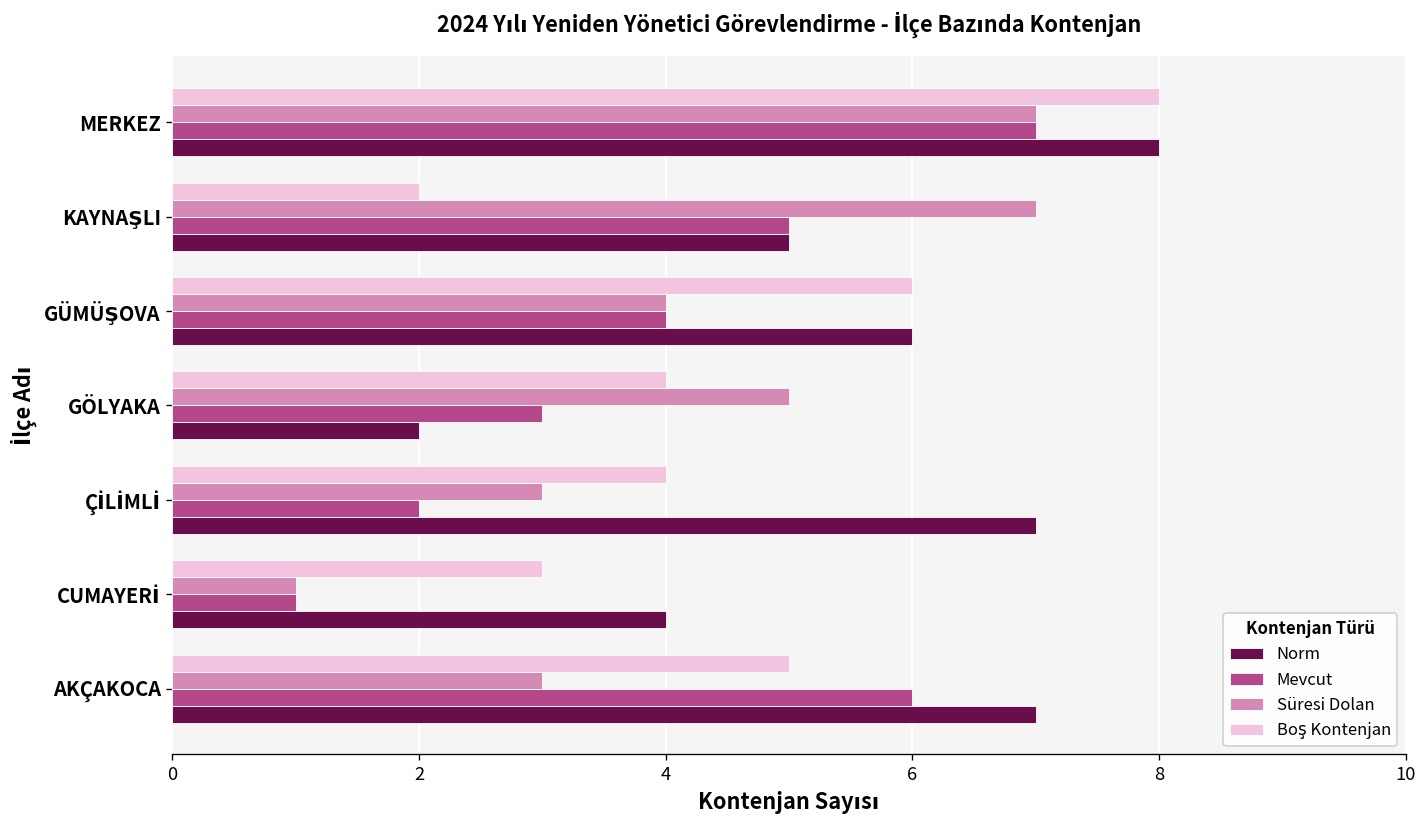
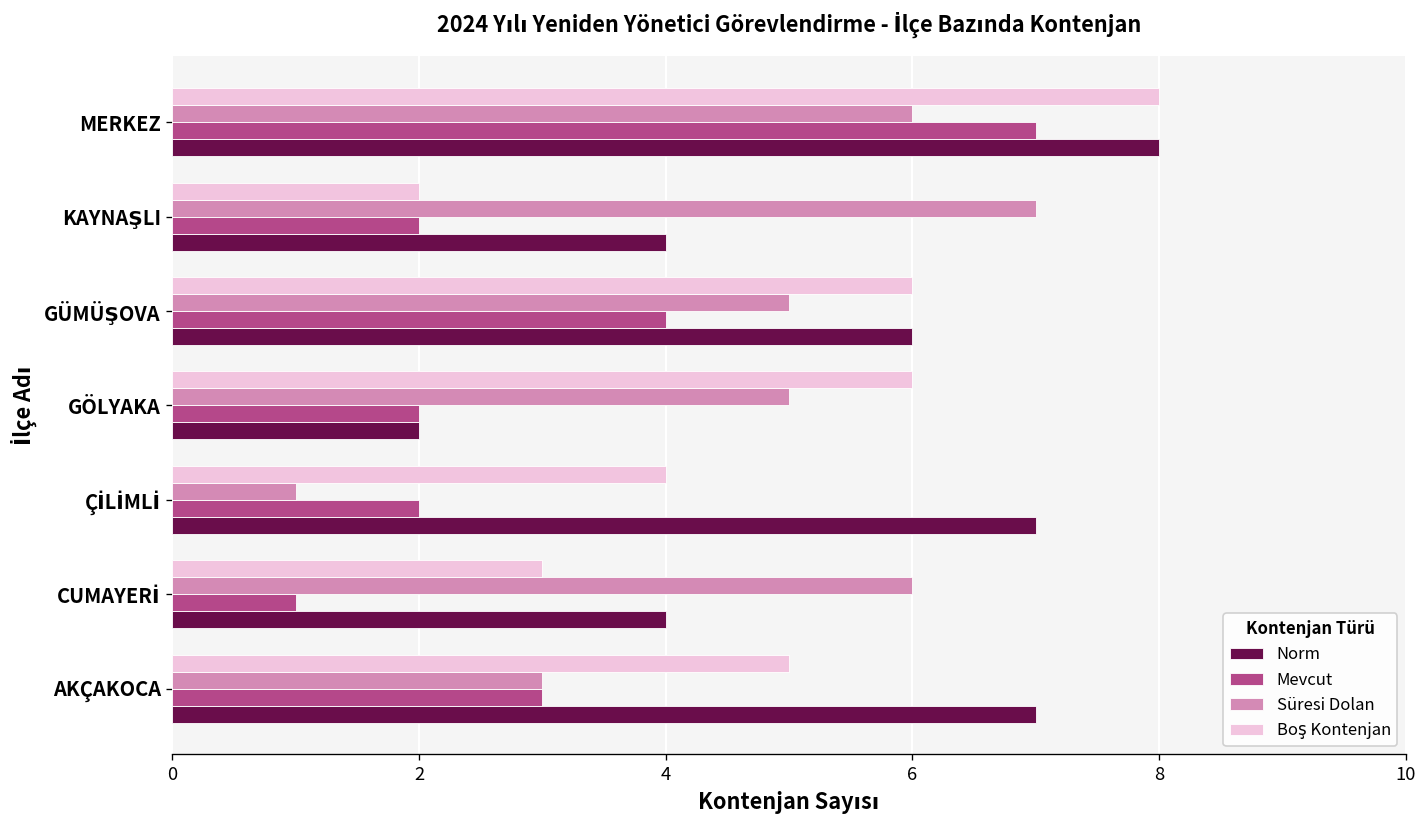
  {
    "Norm": {
      "MERKEZ": 8,
-     "KAYNAŞLI": 5,
+     "KAYNAŞLI": 4,
      "GÜMÜŞOVA": 6,
      "GÖLYAKA": 2,
      "ÇİLİMLİ": 7,
      "CUMAYERİ": 4,
      "AKÇAKOCA": 7
    },
    "Mevcut": {
      "MERKEZ": 7,
-     "KAYNAŞLI": 5,
+     "KAYNAŞLI": 2,
      "GÜMÜŞOVA": 4,
-     "GÖLYAKA": 3,
+     "GÖLYAKA": 2,
      "ÇİLİMLİ": 2,
      "CUMAYERİ": 1,
-     "AKÇAKOCA": 6
+     "AKÇAKOCA": 3
    },
    "Süresi Dolan": {
-     "MERKEZ": 7,
+     "MERKEZ": 6,
      "KAYNAŞLI": 7,
-     "GÜMÜŞOVA": 4,
+     "GÜMÜŞOVA": 5,
      "GÖLYAKA": 5,
-     "ÇİLİMLİ": 3,
-     "CUMAYERİ": 1,
+     "ÇİLİMLİ": 1,
+     "CUMAYERİ": 6,
      "AKÇAKOCA": 3
    },
    "Boş Kontenjan": {
      "MERKEZ": 8,
      "KAYNAŞLI": 2,
      "GÜMÜŞOVA": 6,
-     "GÖLYAKA": 4,
+     "GÖLYAKA": 6,
      "ÇİLİMLİ": 4,
      "CUMAYERİ": 3,
      "AKÇAKOCA": 5
    }
  }
